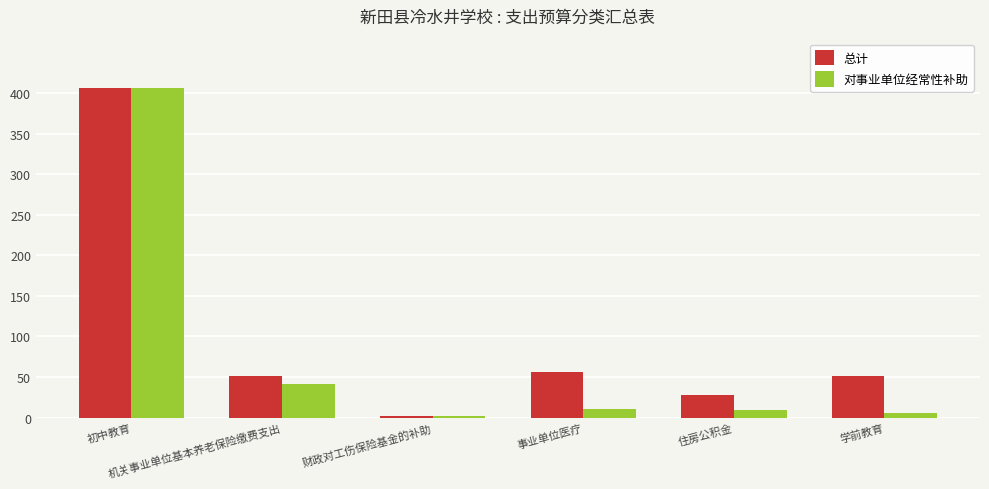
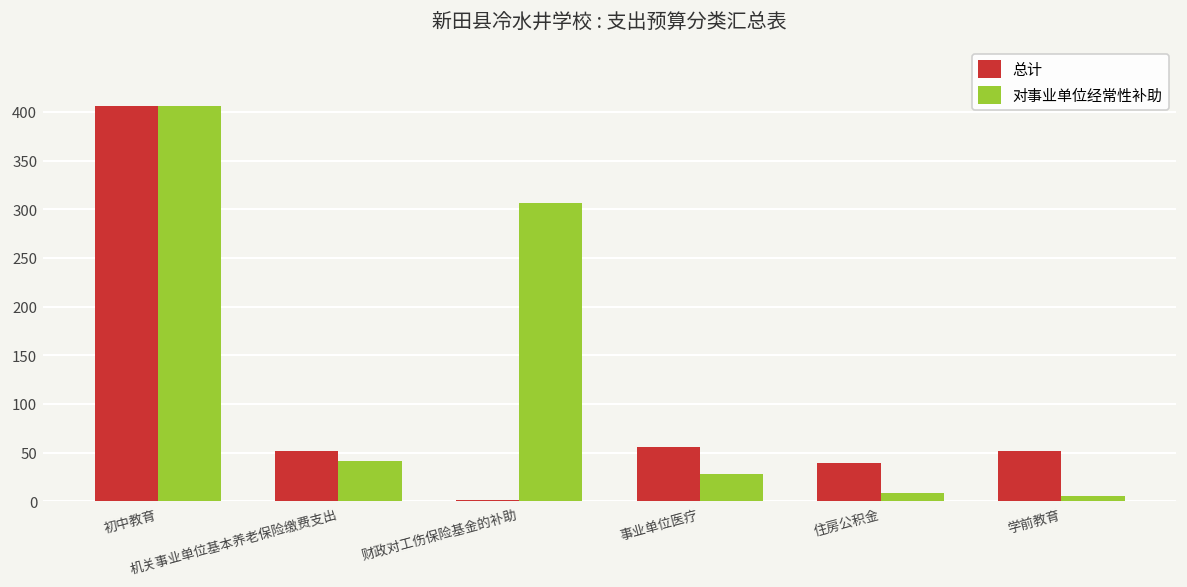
  {
    "总计": {
      "初中教育": 410,
      "机关事业单位基本养老保险缴费支出": 50,
      "事业单位医疗": 60,
-     "住房公积金": 30,
+     "住房公积金": 40,
      "学前教育": 50
    },
    "对事业单位经常性补助": {
      "初中教育": 410,
      "机关事业单位基本养老保险缴费支出": 40,
-     "财政对工伤保险基金的补助": 0,
-     "事业单位医疗": 10,
+     "财政对工伤保险基金的补助": 310,
+     "事业单位医疗": 30,
      "住房公积金": 10,
      "学前教育": 10
    }
  }
